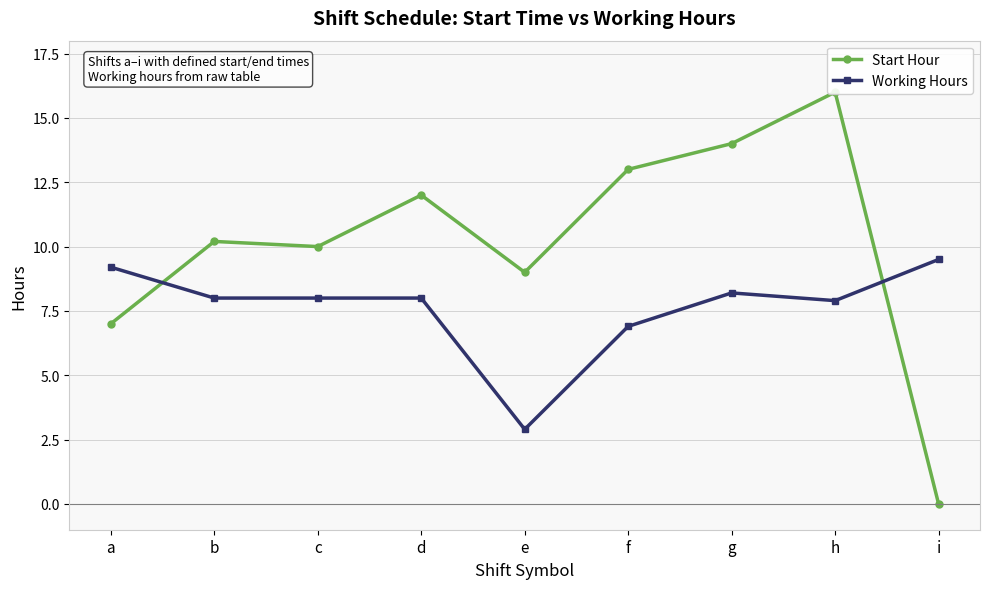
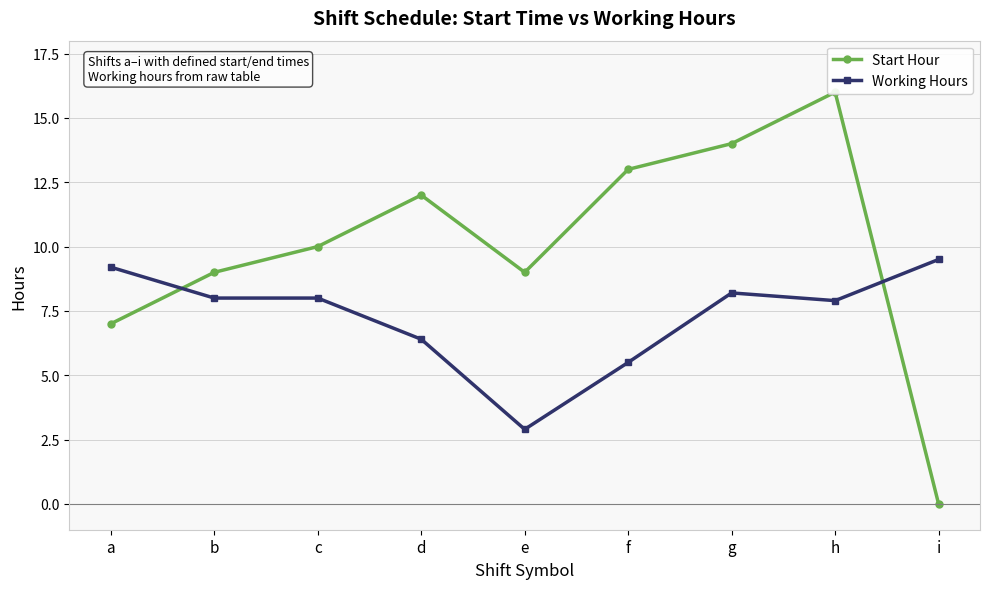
  {
    "Start Hour": {
      "a": 7.0,
-     "b": 10.2,
+     "b": 9.0,
      "c": 10.0,
      "d": 12.0,
      "e": 9.0,
      "f": 13.0,
      "g": 14.0,
      "i": 0.0
    },
    "Working Hours": {
      "a": 9.2,
      "b": 8.0,
      "c": 8.0,
-     "d": 8.0,
+     "d": 6.4,
      "e": 2.9,
-     "f": 6.9,
+     "f": 5.5,
      "g": 8.2,
      "h": 7.9,
      "i": 9.5
    }
  }
